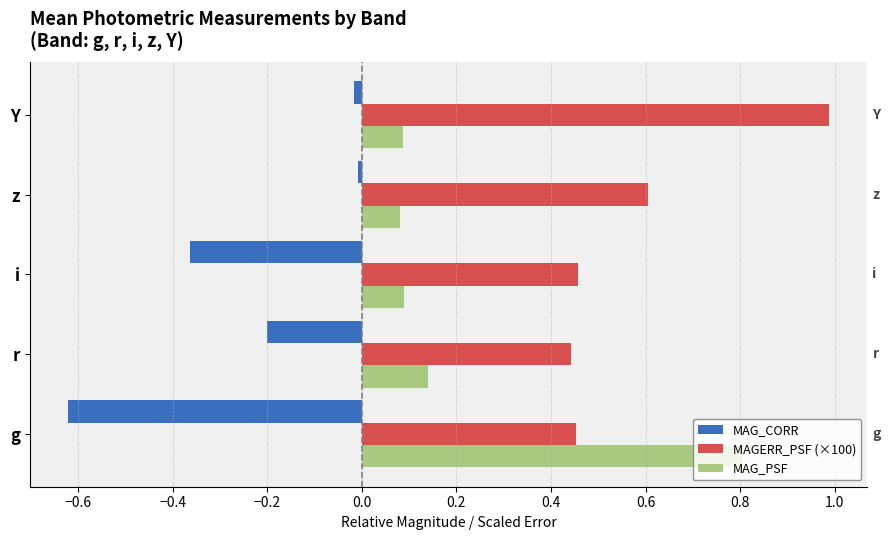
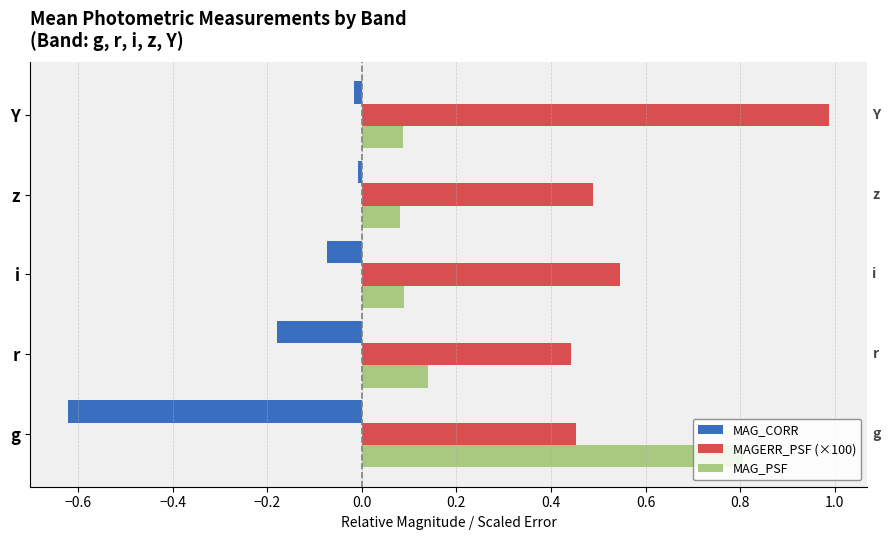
  {
    "MAG_CORR": {
      "Y": -0.02,
      "z": -0.01,
-     "i": -0.36,
-     "r": -0.20,
+     "i": -0.07,
+     "r": -0.18,
      "g": -0.62
    },
    "MAGERR_PSF (×100)": {
      "Y": 0.99,
-     "z": 0.61,
-     "i": 0.46,
+     "z": 0.49,
+     "i": 0.55,
      "r": 0.44,
      "g": 0.45
    },
    "MAG_PSF": {
      "Y": 0.09,
      "z": 0.08,
      "i": 0.09,
      "r": 0.14
    }
  }
